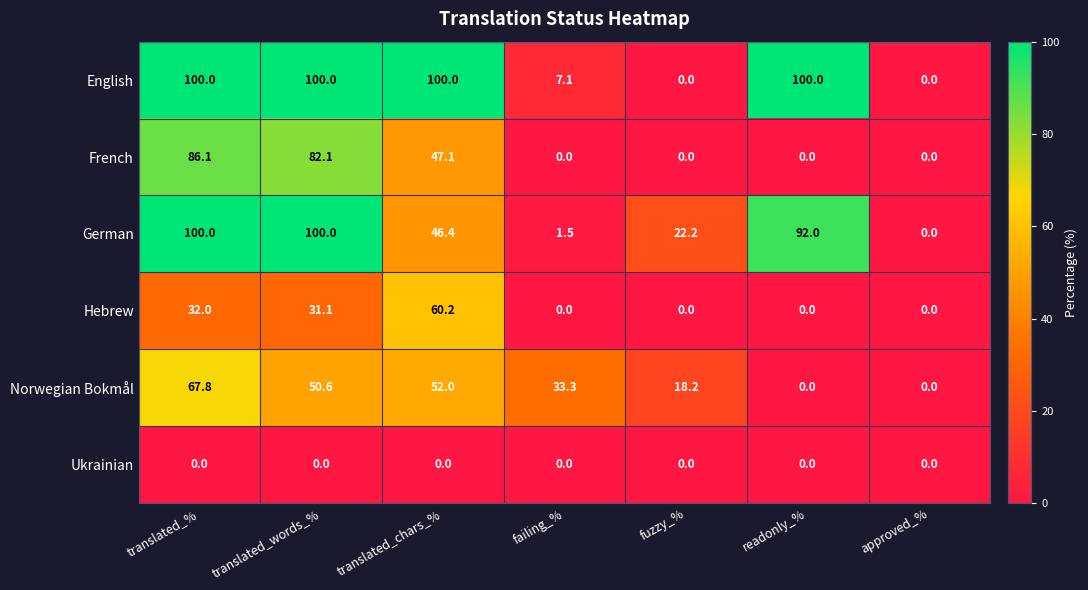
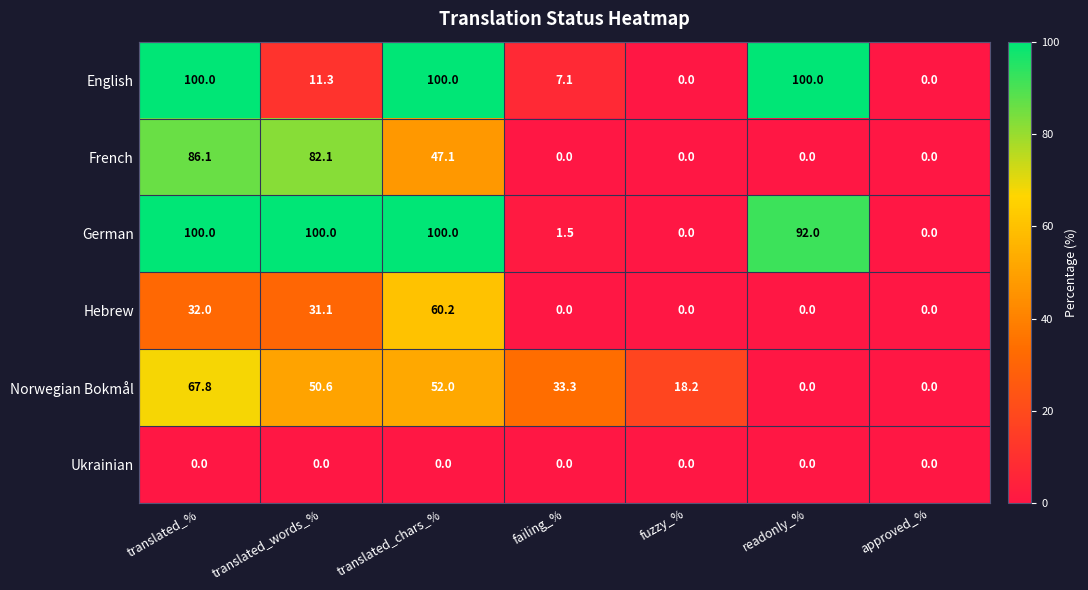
  {
    "English": {
      "translated_%": 100.0,
-     "translated_words_%": 100.0,
+     "translated_words_%": 11.3,
      "translated_chars_%": 100.0,
      "failing_%": 7.1,
      "fuzzy_%": 0.0,
      "readonly_%": 100.0,
      "approved_%": 0.0
    },
    "French": {
      "translated_%": 86.1,
      "translated_words_%": 82.1,
      "translated_chars_%": 47.1,
      "failing_%": 0.0,
      "fuzzy_%": 0.0,
      "readonly_%": 0.0,
      "approved_%": 0.0
    },
    "German": {
      "translated_%": 100.0,
      "translated_words_%": 100.0,
-     "translated_chars_%": 46.4,
+     "translated_chars_%": 100.0,
      "failing_%": 1.5,
-     "fuzzy_%": 22.2,
+     "fuzzy_%": 0.0,
      "readonly_%": 92.0,
      "approved_%": 0.0
    },
    "Hebrew": {
      "translated_%": 32.0,
      "translated_words_%": 31.1,
      "translated_chars_%": 60.2,
      "failing_%": 0.0,
      "fuzzy_%": 0.0,
      "readonly_%": 0.0,
      "approved_%": 0.0
    },
    "Norwegian Bokmål": {
      "translated_%": 67.8,
      "translated_words_%": 50.6,
      "translated_chars_%": 52.0,
      "failing_%": 33.3,
      "fuzzy_%": 18.2,
      "readonly_%": 0.0,
      "approved_%": 0.0
    },
    "Ukrainian": {
      "translated_%": 0.0,
      "translated_words_%": 0.0,
      "translated_chars_%": 0.0,
      "failing_%": 0.0,
      "fuzzy_%": 0.0,
      "readonly_%": 0.0,
      "approved_%": 0.0
    }
  }
